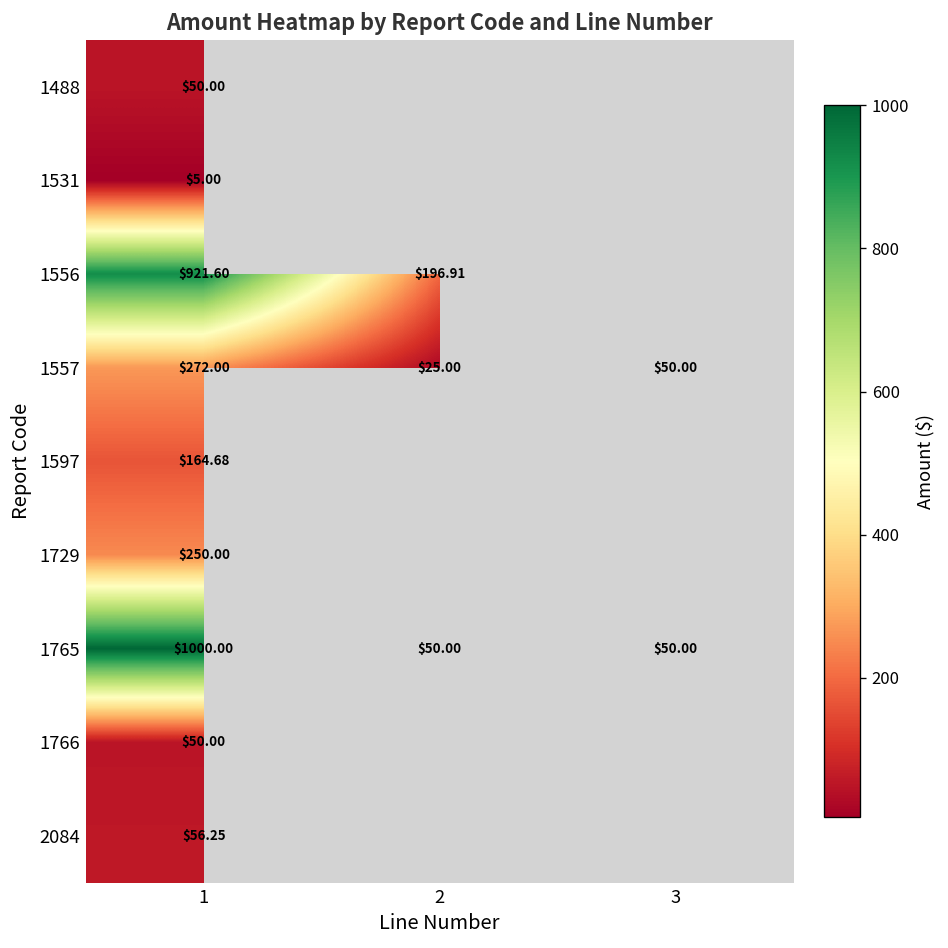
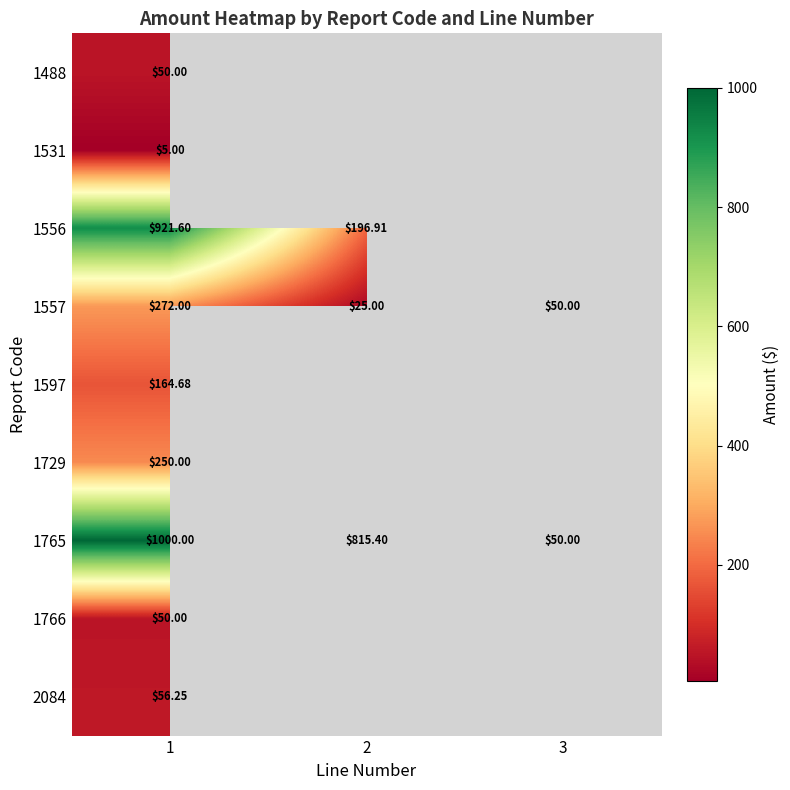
  {
    "1488": {
      "1": "$50.00"
    },
    "1531": {
      "1": "$5.00"
    },
    "1556": {
      "1": "$921.60",
      "2": "$196.91"
    },
    "1557": {
      "1": "$272.00",
      "2": "$25.00",
      "3": "$50.00"
    },
    "1597": {
      "1": "$164.68"
    },
    "1729": {
      "1": "$250.00"
    },
    "1765": {
      "1": "$1000.00",
-     "2": "$50.00",
+     "2": "$815.40",
      "3": "$50.00"
    },
    "1766": {
      "1": "$50.00"
    },
    "2084": {
      "1": "$56.25"
    }
  }
